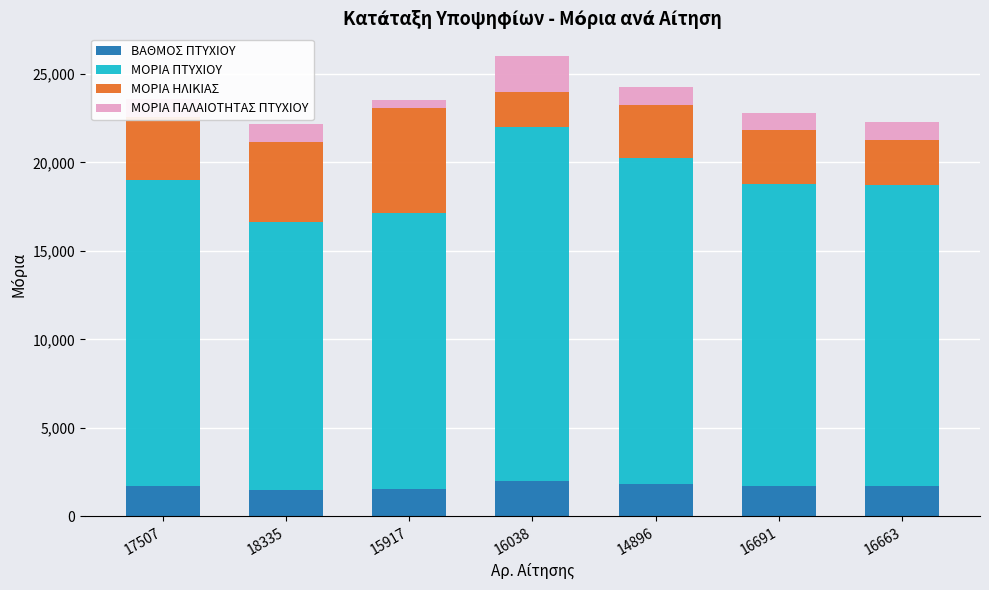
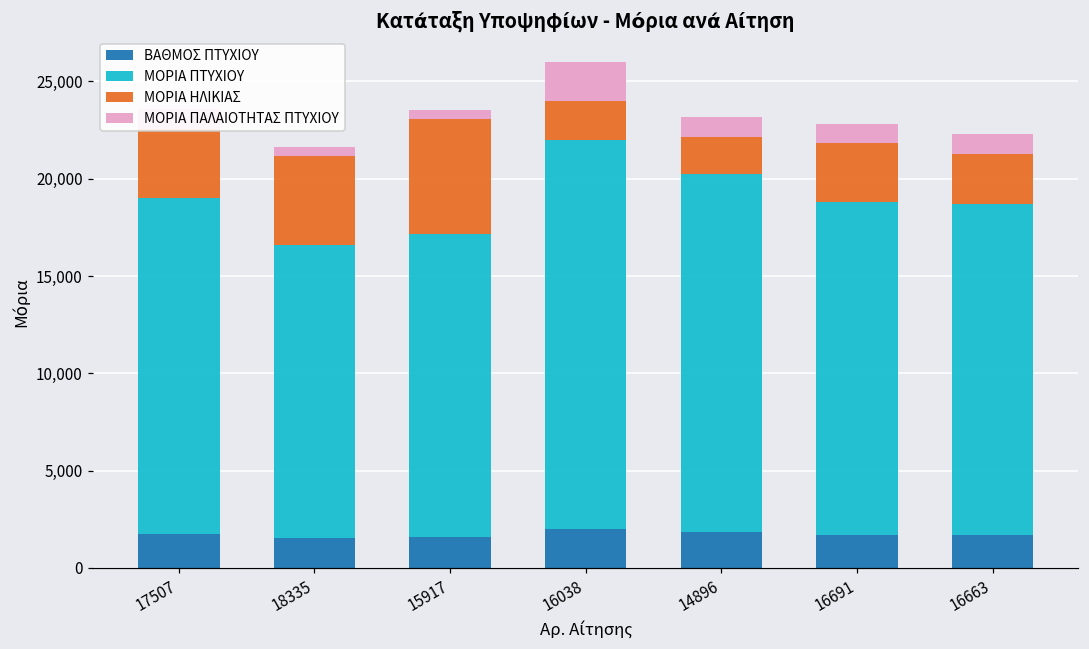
  {
    "ΒΑΘΜΟΣ ΠΤΥΧΙΟΥ": {
      "17507": "1,700",
      "18335": "1,500",
      "15917": "1,600",
      "16038": "2,000",
      "14896": "1,800",
      "16691": "1,700",
      "16663": "1,700"
    },
    "ΜΟΡΙΑ ΠΤΥΧΙΟΥ": {
      "17507": "17,300",
      "18335": "15,100",
      "15917": "15,600",
      "16038": "20,000",
      "14896": "18,400",
      "16691": "17,100",
      "16663": "17,000"
    },
    "ΜΟΡΙΑ ΗΛΙΚΙΑΣ": {
      "18335": "4,500",
      "15917": "5,900",
      "16038": "2,000",
-     "14896": "3,000",
+     "14896": "1,900",
      "16691": "3,000",
      "16663": "2,600"
    },
    "ΜΟΡΙΑ ΠΑΛΑΙΟΤΗΤΑΣ ΠΤΥΧΙΟΥ": {
-     "18335": "1,000",
+     "18335": "500",
      "15917": "500",
      "16038": "2,000",
      "14896": "1,000",
      "16691": "1,000",
      "16663": "1,000"
    }
  }
